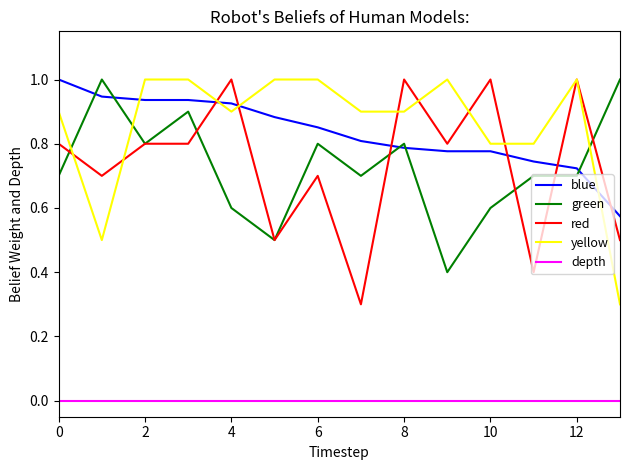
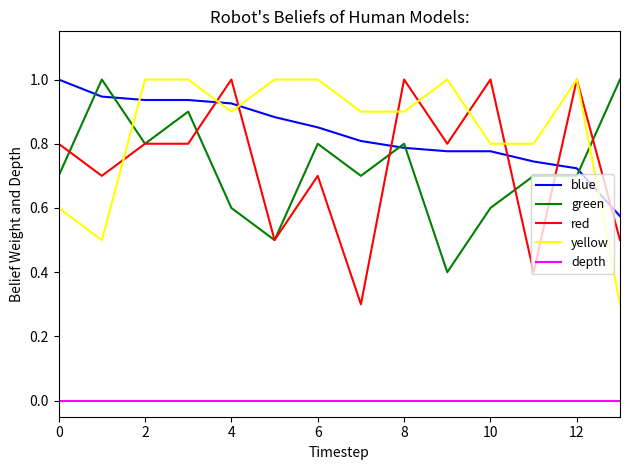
  {
    "blue": {
      "0": 1.00
    },
    "green": {
      "0": 0.70
    },
    "red": {
      "0": 0.80
    },
    "yellow": {
-     "0": 0.90
+     "0": 0.60
    },
    "depth": {
      "0": 0.00
    }
  }
